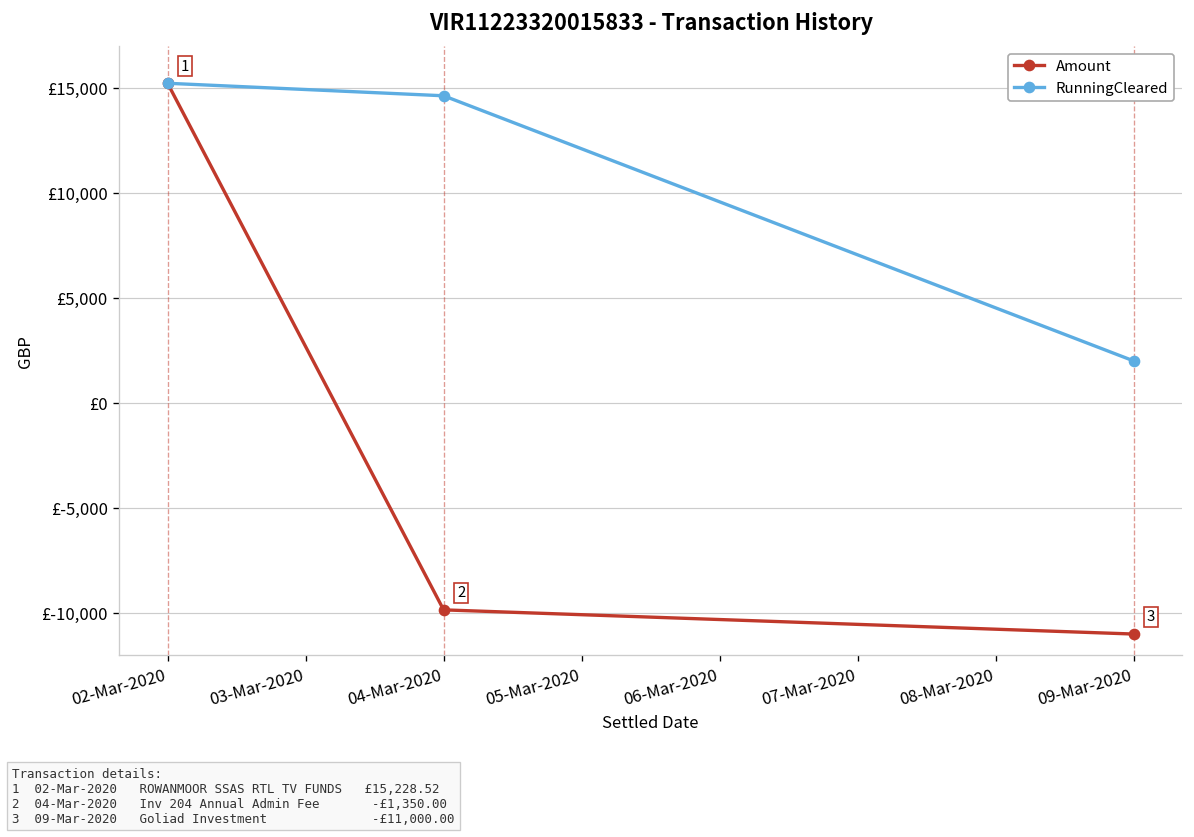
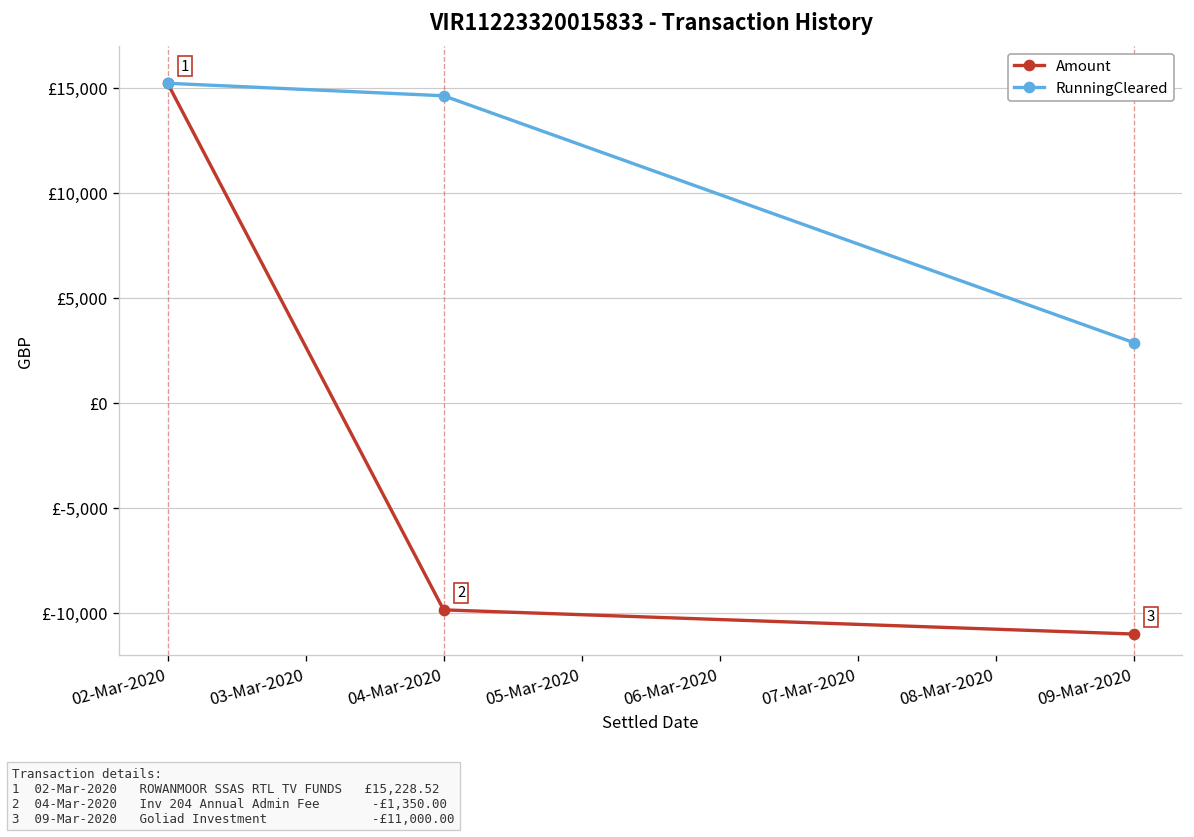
  {
    "RunningCleared": {
      "04-Mar-2020": "£14,600",
-     "09-Mar-2020": "£2,000"
+     "09-Mar-2020": "£2,900"
    }
  }
